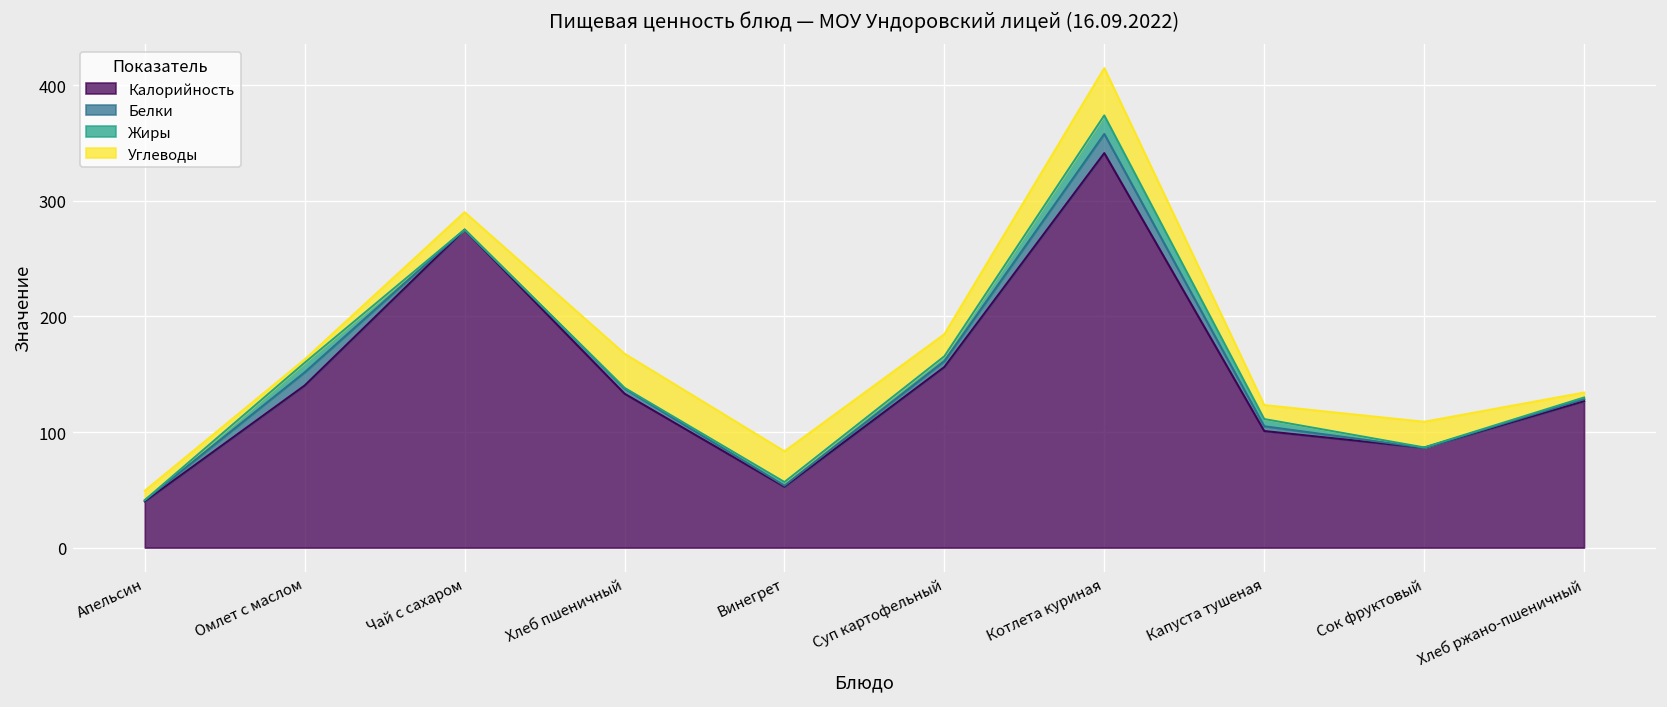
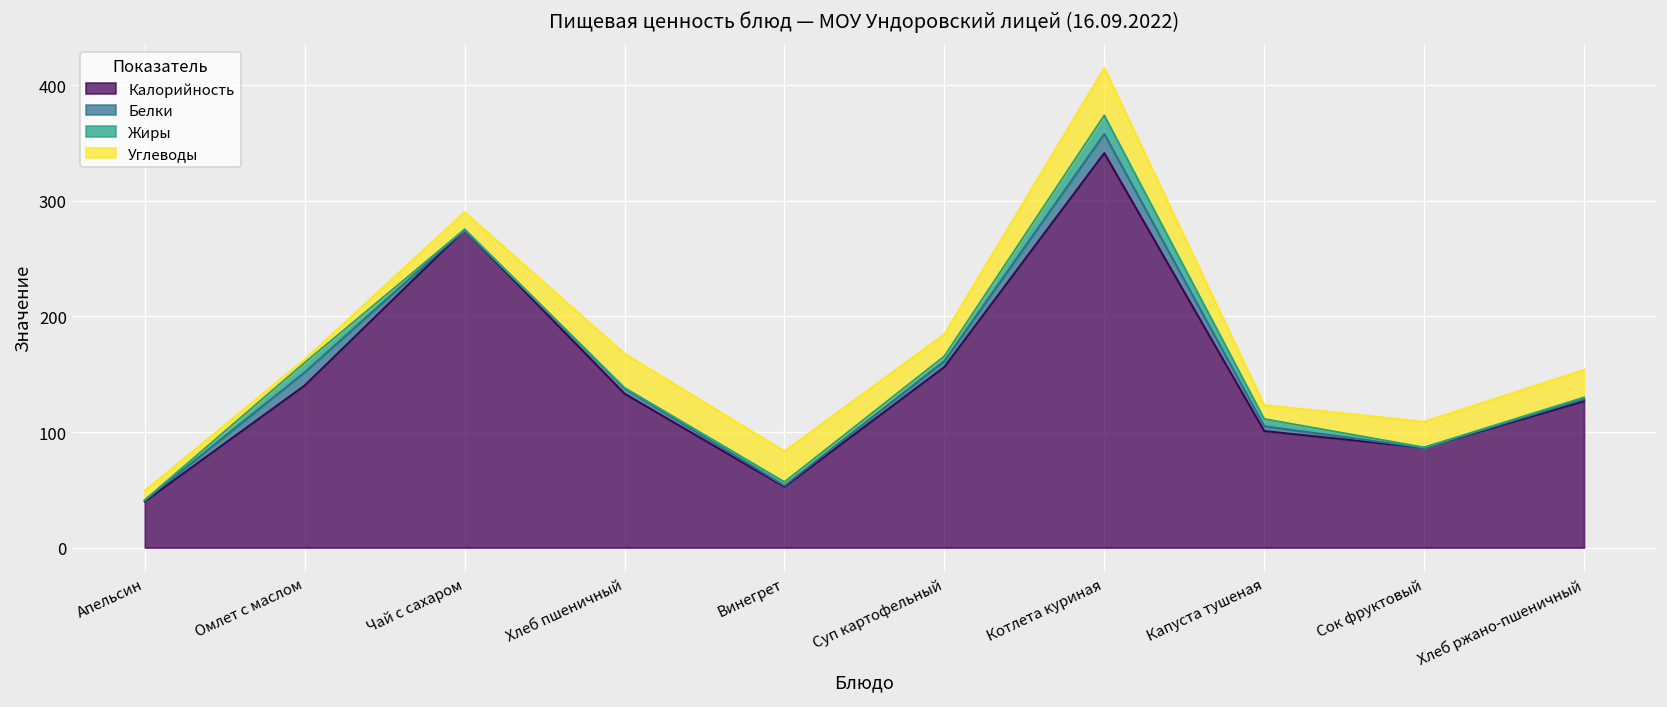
  {
    "Калорийность": {
      "Омлет с маслом": 140,
      "Хлеб пшеничный": 130,
      "Суп картофельный": 160,
      "Котлета куриная": 340,
      "Капуста тушеная": 100
    },
    "Углеводы": {
      "Апельсин": 10,
      "Омлет с маслом": 0,
      "Чай с сахаром": 20,
      "Хлеб пшеничный": 30,
      "Винегрет": 30,
      "Суп картофельный": 20,
      "Котлета куриная": 40,
      "Капуста тушеная": 10,
      "Сок фруктовый": 20,
-     "Хлеб ржано-пшеничный": 0
+     "Хлеб ржано-пшеничный": 20
    }
  }
